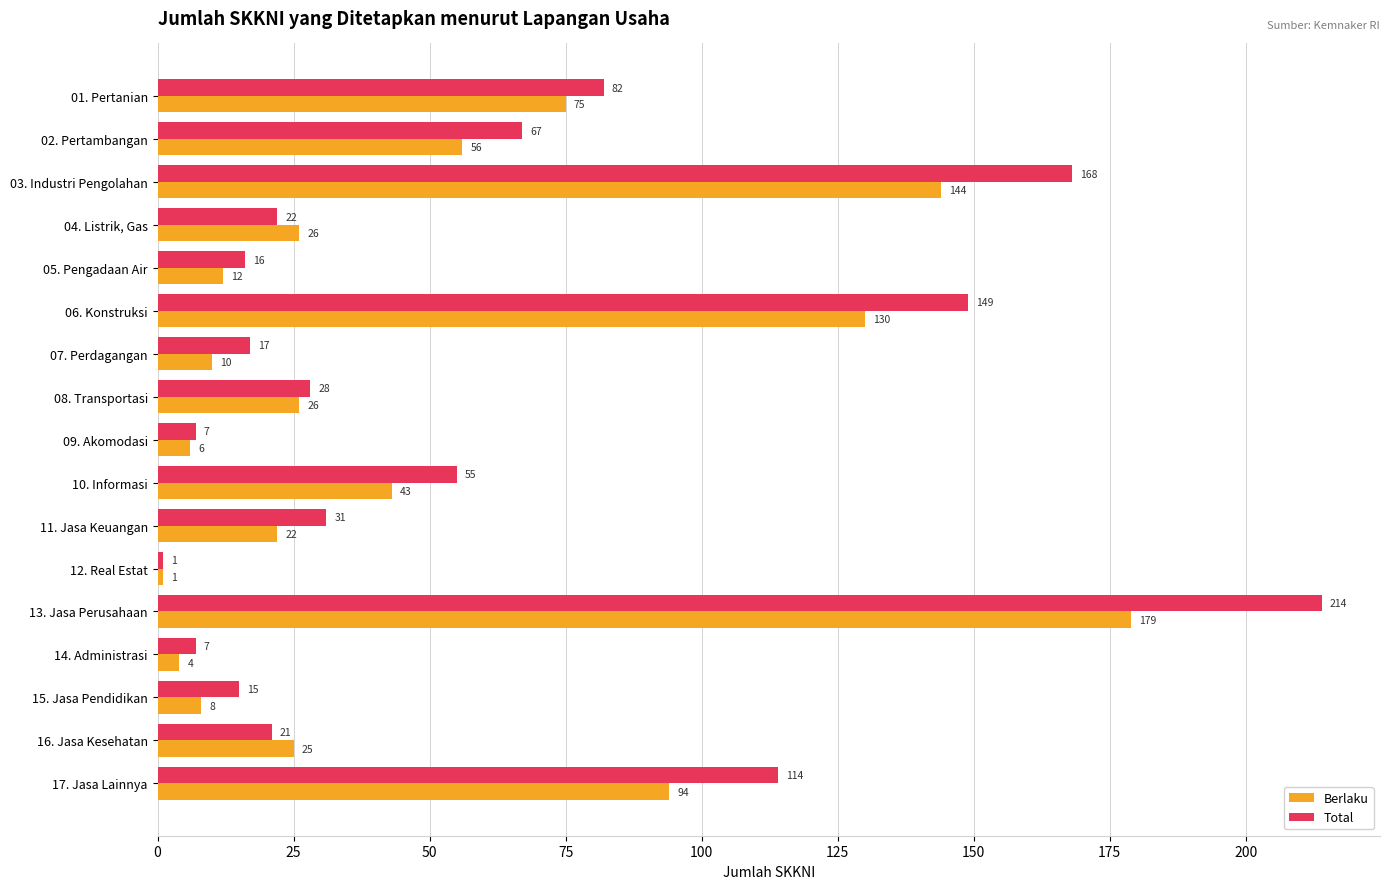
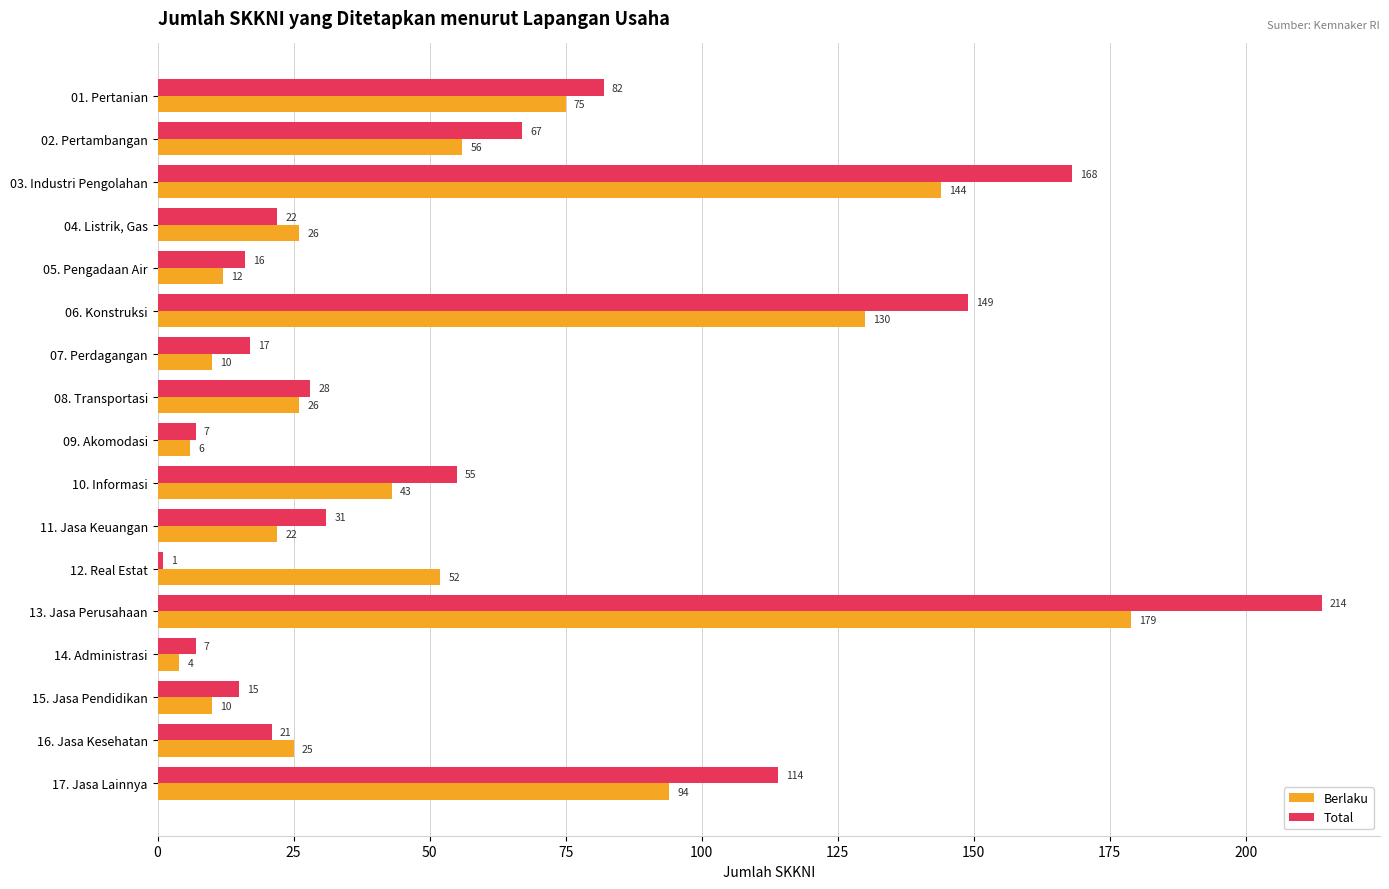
  {
    "Berlaku": {
      "01. Pertanian": 75,
      "02. Pertambangan": 56,
      "03. Industri Pengolahan": 144,
      "04. Listrik, Gas": 26,
      "05. Pengadaan Air": 12,
      "06. Konstruksi": 130,
      "07. Perdagangan": 10,
      "08. Transportasi": 26,
      "09. Akomodasi": 6,
      "10. Informasi": 43,
      "11. Jasa Keuangan": 22,
-     "12. Real Estat": 1,
+     "12. Real Estat": 52,
      "13. Jasa Perusahaan": 179,
      "14. Administrasi": 4,
-     "15. Jasa Pendidikan": 8,
+     "15. Jasa Pendidikan": 10,
      "16. Jasa Kesehatan": 25,
      "17. Jasa Lainnya": 94
    },
    "Total": {
      "01. Pertanian": 82,
      "02. Pertambangan": 67,
      "03. Industri Pengolahan": 168,
      "04. Listrik, Gas": 22,
      "05. Pengadaan Air": 16,
      "06. Konstruksi": 149,
      "07. Perdagangan": 17,
      "08. Transportasi": 28,
      "09. Akomodasi": 7,
      "10. Informasi": 55,
      "11. Jasa Keuangan": 31,
      "12. Real Estat": 1,
      "13. Jasa Perusahaan": 214,
      "14. Administrasi": 7,
      "15. Jasa Pendidikan": 15,
      "16. Jasa Kesehatan": 21,
      "17. Jasa Lainnya": 114
    }
  }
